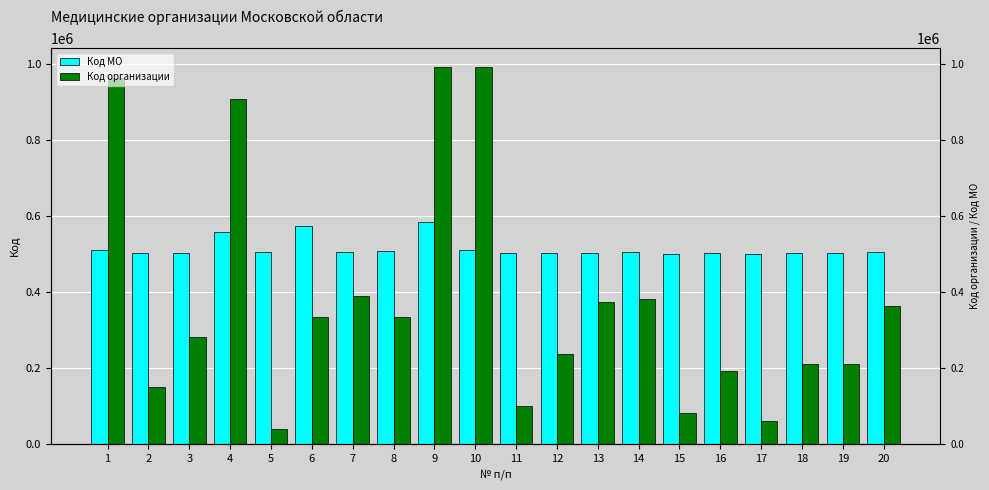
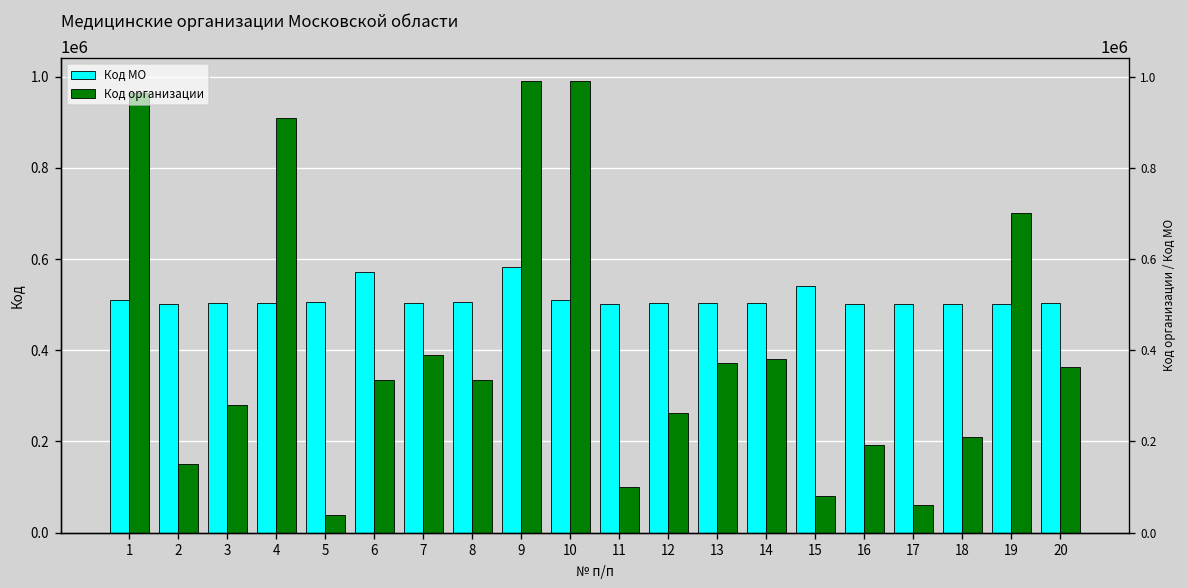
  {
    "Код МО": {
      "1": 510000,
      "2": 500000,
      "3": 500000,
-     "4": 560000,
+     "4": 500000,
      "5": 510000,
      "6": 570000,
      "7": 500000,
      "8": 510000,
      "9": 580000,
      "10": 510000,
      "11": 500000,
      "12": 500000,
      "13": 500000,
      "14": 500000,
-     "15": 500000,
+     "15": 540000,
      "16": 500000,
      "17": 500000,
      "18": 500000,
      "19": 500000,
      "20": 500000
    },
    "Код организации": {
      "2": 150000,
      "3": 280000,
      "4": 910000,
      "5": 40000,
      "6": 330000,
      "7": 390000,
      "8": 330000,
      "9": 990000,
      "10": 990000,
      "11": 100000,
-     "12": 240000,
+     "12": 260000,
      "13": 370000,
      "14": 380000,
      "15": 80000,
      "16": 190000,
      "17": 60000,
      "18": 210000,
-     "19": 210000,
+     "19": 700000,
      "20": 360000
    }
  }
